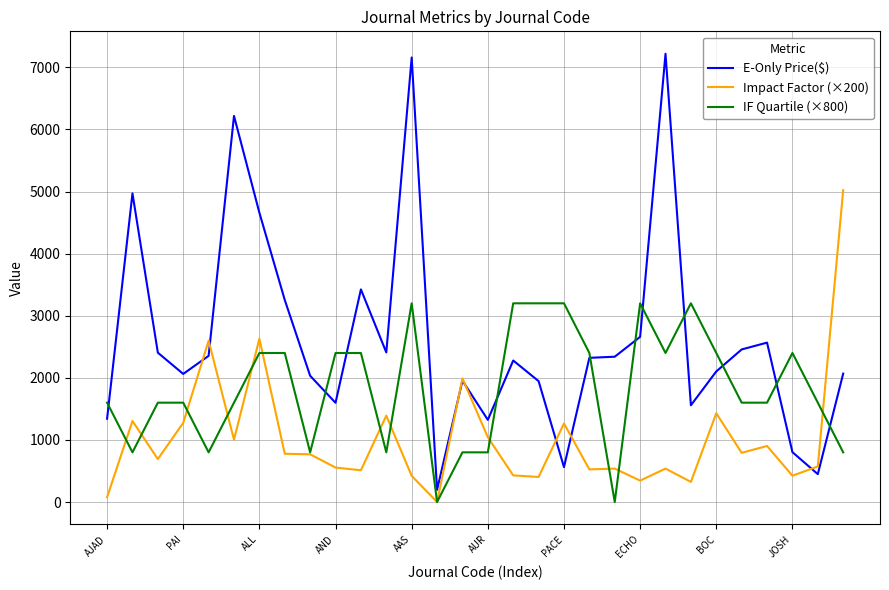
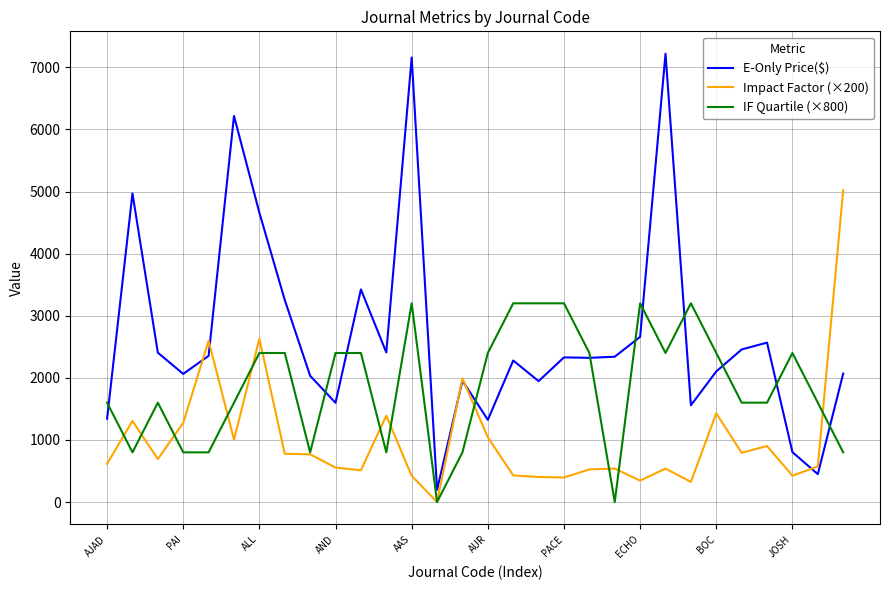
  {
    "E-Only Price($)": {
      "AJAD": 1300,
      "PAI": 2100,
      "ALL": 4700,
      "AND": 1600,
      "AAS": 7200,
      "AUR": 1300,
-     "PACE": 600,
+     "PACE": 2300,
      "ECHO": 2700,
      "BOC": 2100,
      "JOSH": 800
    },
    "Impact Factor (×200)": {
-     "AJAD": 100,
+     "AJAD": 600,
      "PAI": 1300,
      "ALL": 2600,
      "AND": 600,
      "AAS": 400,
      "AUR": 1000,
-     "PACE": 1300,
+     "PACE": 400,
      "ECHO": 300,
      "BOC": 1400,
      "JOSH": 400
    },
    "IF Quartile (×800)": {
      "AJAD": 1600,
-     "PAI": 1600,
+     "PAI": 800,
      "ALL": 2400,
      "AND": 2400,
      "AAS": 3200,
-     "AUR": 800,
+     "AUR": 2400,
      "PACE": 3200,
      "ECHO": 3200,
      "BOC": 2400,
      "JOSH": 2400
    }
  }
